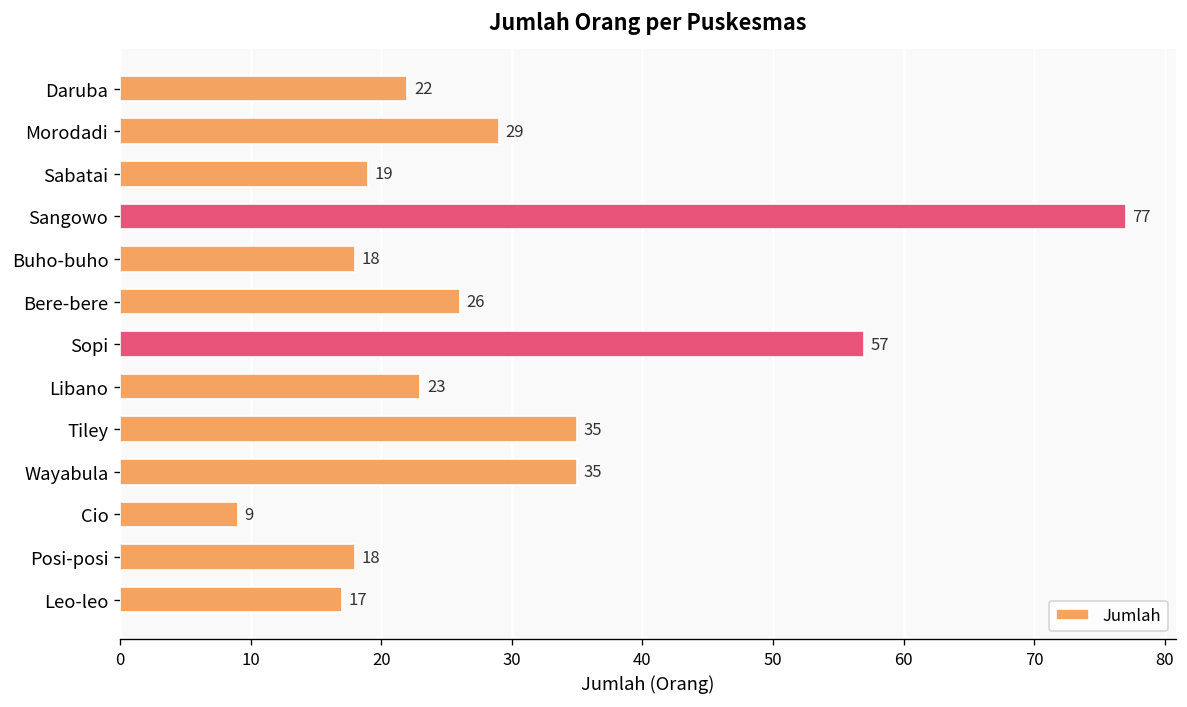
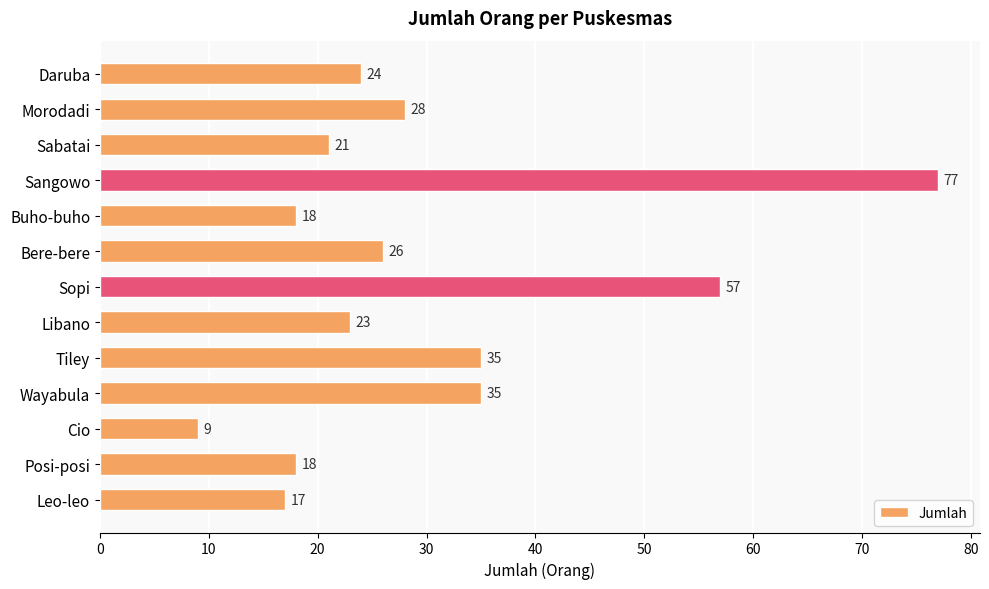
  {
-   "Daruba": 22,
-   "Morodadi": 29,
-   "Sabatai": 19,
+   "Daruba": 24,
+   "Morodadi": 28,
+   "Sabatai": 21,
    "Sangowo": 77,
    "Buho-buho": 18,
    "Bere-bere": 26,
    "Sopi": 57,
    "Libano": 23,
    "Tiley": 35,
    "Wayabula": 35,
    "Cio": 9,
    "Posi-posi": 18,
    "Leo-leo": 17
  }
